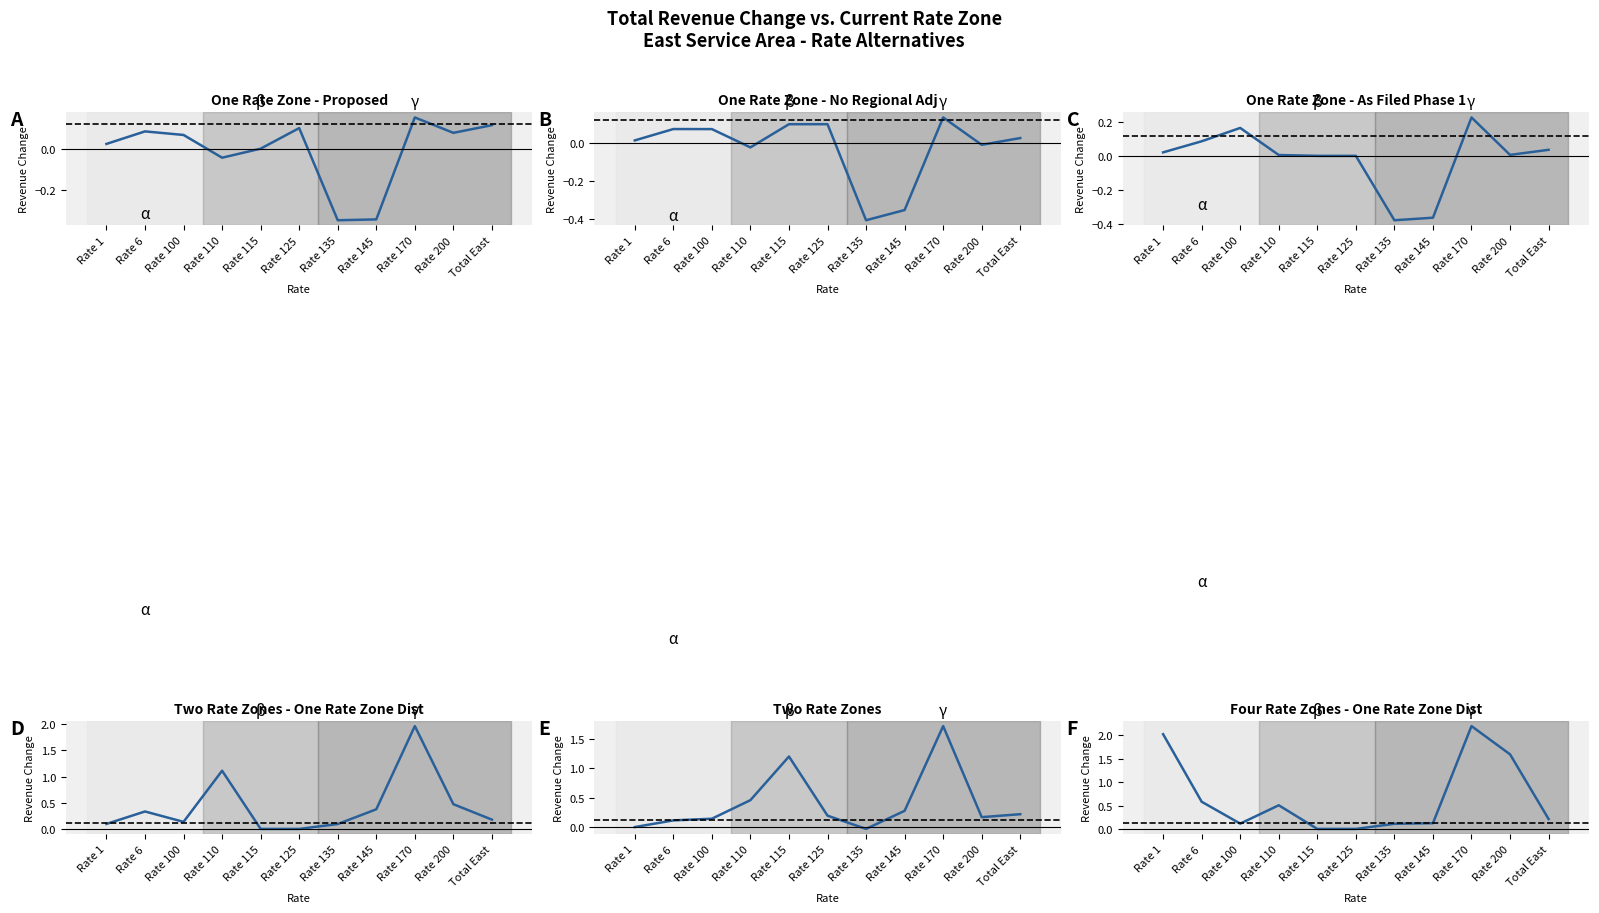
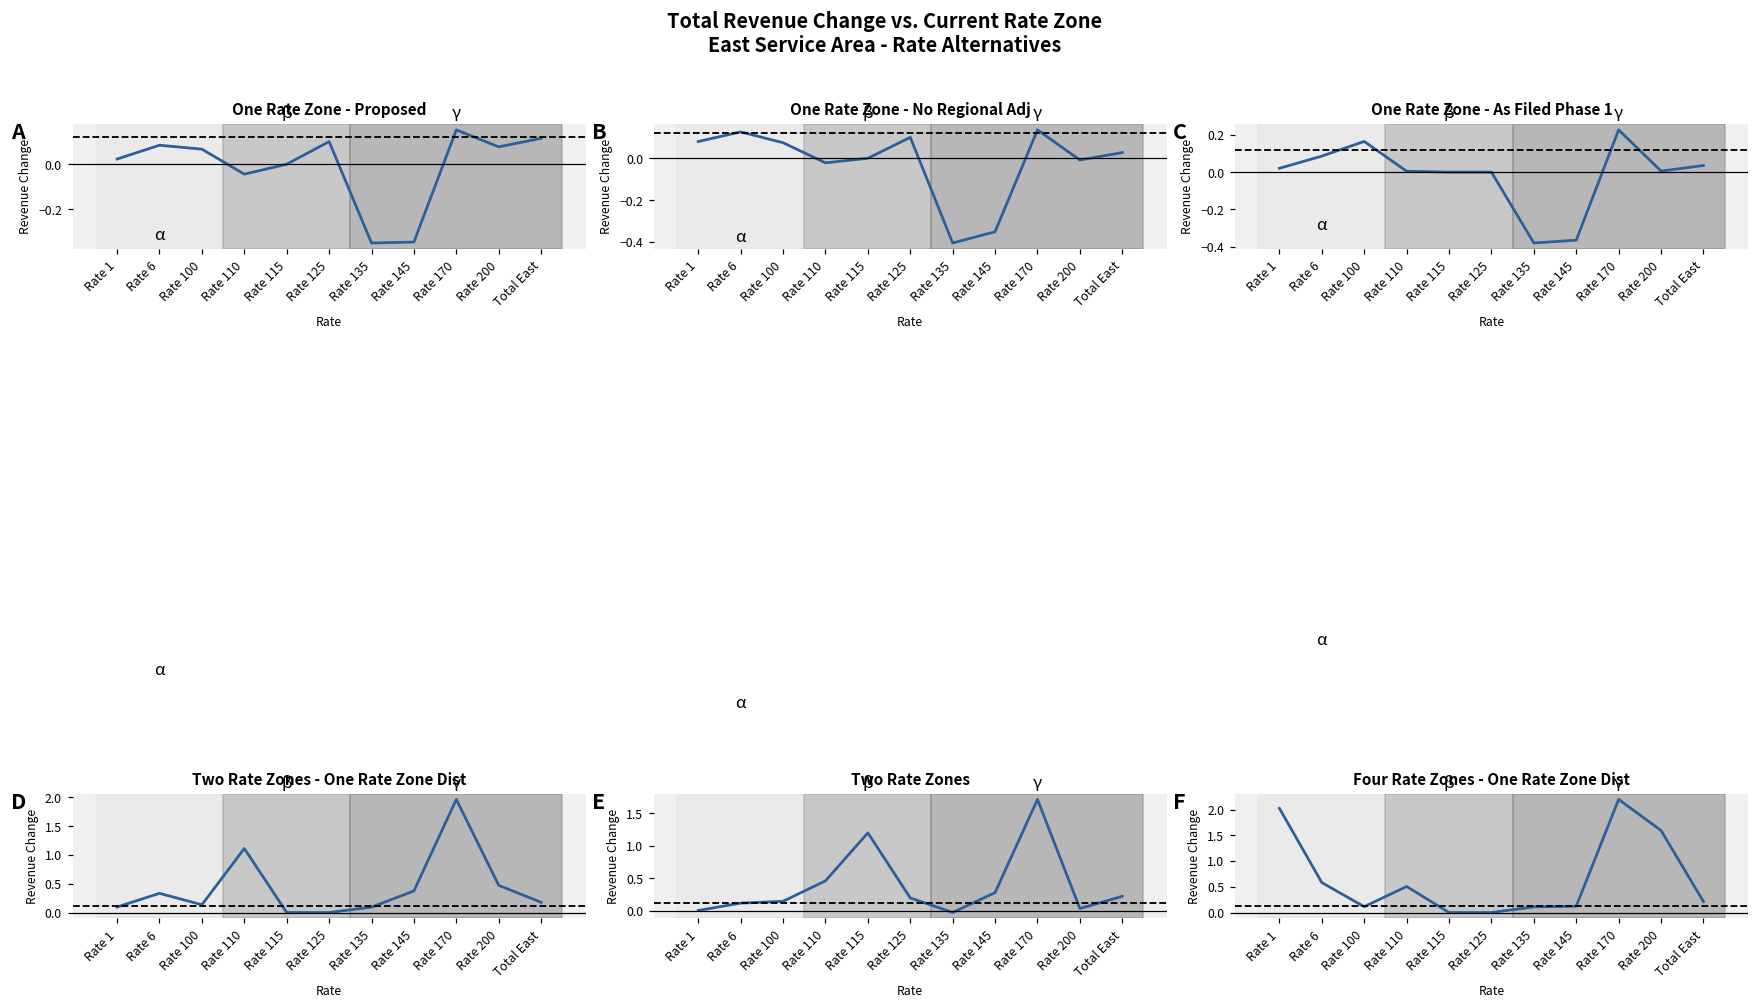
  {
    "One Rate Zone - Proposed": {
      "Rate 1": 0.02,
      "Rate 6": 0.08,
      "Rate 100": 0.07,
      "Rate 110": -0.04,
      "Rate 115": 0.00,
      "Rate 125": 0.10,
      "Rate 135": -0.35,
      "Rate 145": -0.34,
      "Rate 170": 0.15,
      "Rate 200": 0.08,
      "Total East": 0.11
    },
    "One Rate Zone - No Regional Adj": {
-     "Rate 1": 0.01,
-     "Rate 6": 0.07,
+     "Rate 1": 0.08,
+     "Rate 6": 0.13,
      "Rate 100": 0.07,
      "Rate 110": -0.02,
-     "Rate 115": 0.1,
+     "Rate 115": 0.0,
      "Rate 125": 0.10,
      "Rate 135": -0.40,
      "Rate 145": -0.35,
      "Rate 170": 0.14,
      "Rate 200": -0.01,
      "Total East": 0.03
    },
    "One Rate Zone - As Filed Phase 1": {
      "Rate 1": 0.02,
      "Rate 6": 0.09,
      "Rate 100": 0.16,
      "Rate 110": 0.00,
      "Rate 115": 0.00,
      "Rate 125": 0.00,
      "Rate 135": -0.38,
      "Rate 145": -0.37,
      "Rate 170": 0.23,
      "Rate 200": 0.01,
      "Total East": 0.04
    },
    "Two Rate Zones - One Rate Zone Dist": {
      "Rate 1": 0.1,
      "Rate 6": 0.3,
      "Rate 100": 0.1,
      "Rate 110": 1.1,
      "Rate 115": 0.0,
      "Rate 125": 0.0,
      "Rate 135": 0.1,
      "Rate 145": 0.4,
      "Rate 170": 2.0,
      "Rate 200": 0.5,
      "Total East": 0.2
    },
    "Two Rate Zones": {
      "Rate 1": 0.0,
      "Rate 6": 0.1,
      "Rate 100": 0.1,
      "Rate 110": 0.5,
      "Rate 115": 1.2,
      "Rate 125": 0.2,
      "Rate 135": 0.0,
      "Rate 145": 0.3,
      "Rate 170": 1.7,
-     "Rate 200": 0.2,
+     "Rate 200": 0.0,
      "Total East": 0.2
    },
    "Four Rate Zones - One Rate Zone Dist": {
      "Rate 1": 2.0,
      "Rate 6": 0.6,
      "Rate 100": 0.1,
      "Rate 110": 0.5,
      "Rate 115": 0.0,
      "Rate 125": 0.0,
      "Rate 135": 0.1,
      "Rate 145": 0.1,
      "Rate 170": 2.2,
      "Rate 200": 1.6,
      "Total East": 0.2
    }
  }
